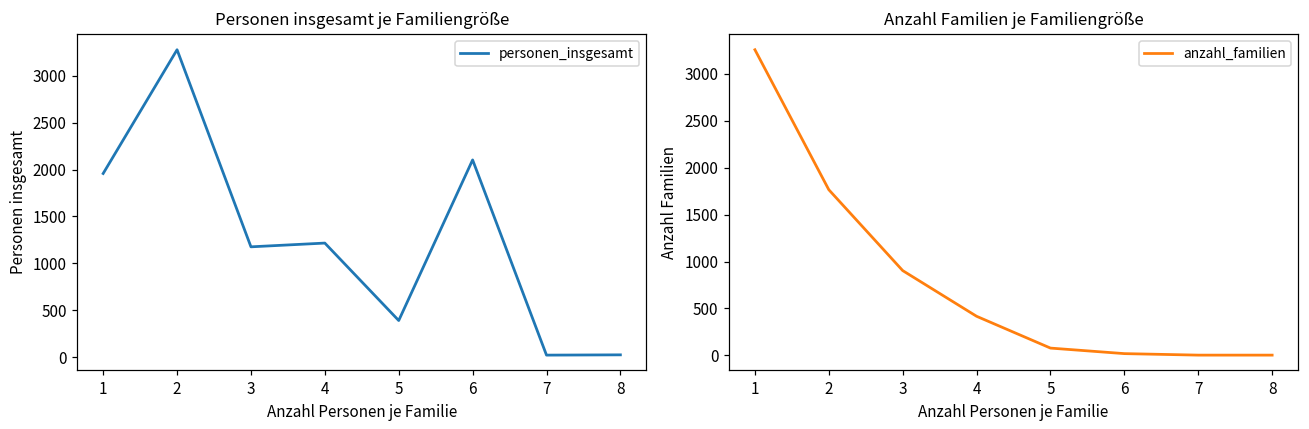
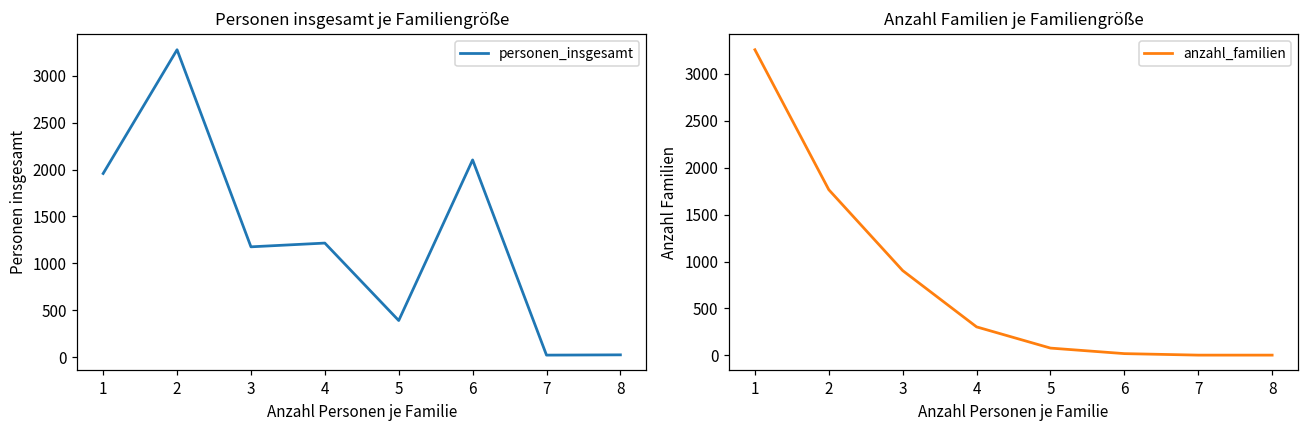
  {
    "Personen insgesamt je Familiengröße": {
      "1": 2000,
      "2": 3300,
      "3": 1200,
      "4": 1200,
      "5": 400,
      "6": 2100,
      "7": 0,
      "8": 0
    },
    "Anzahl Familien je Familiengröße": {
      "1": 3300,
      "2": 1800,
      "3": 900,
-     "4": 400,
+     "4": 300,
      "5": 100,
      "6": 0,
      "7": 0,
      "8": 0
    }
  }
